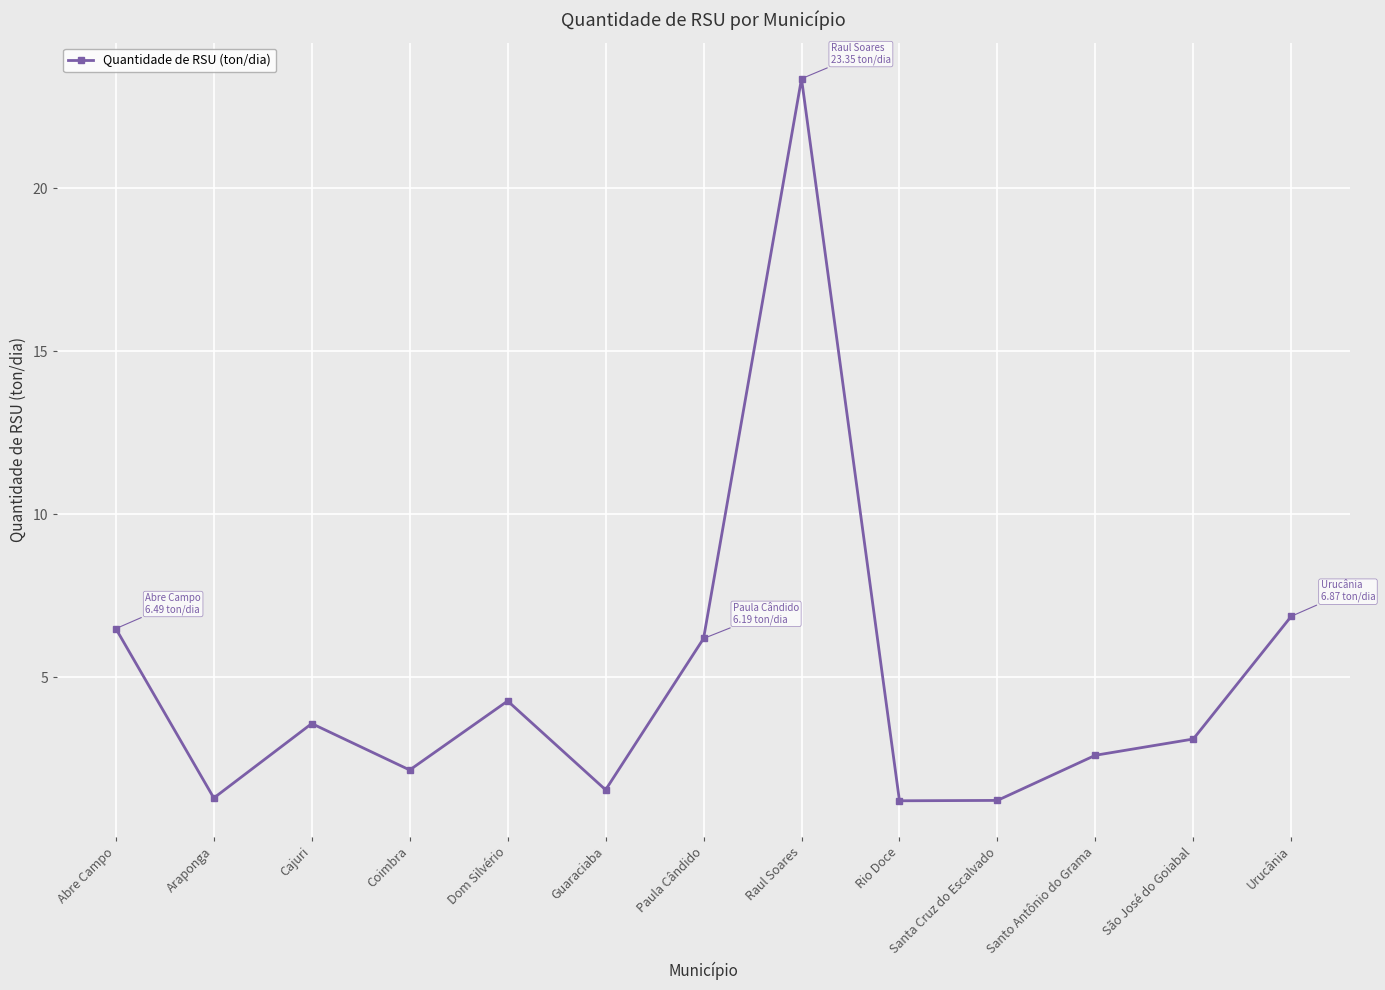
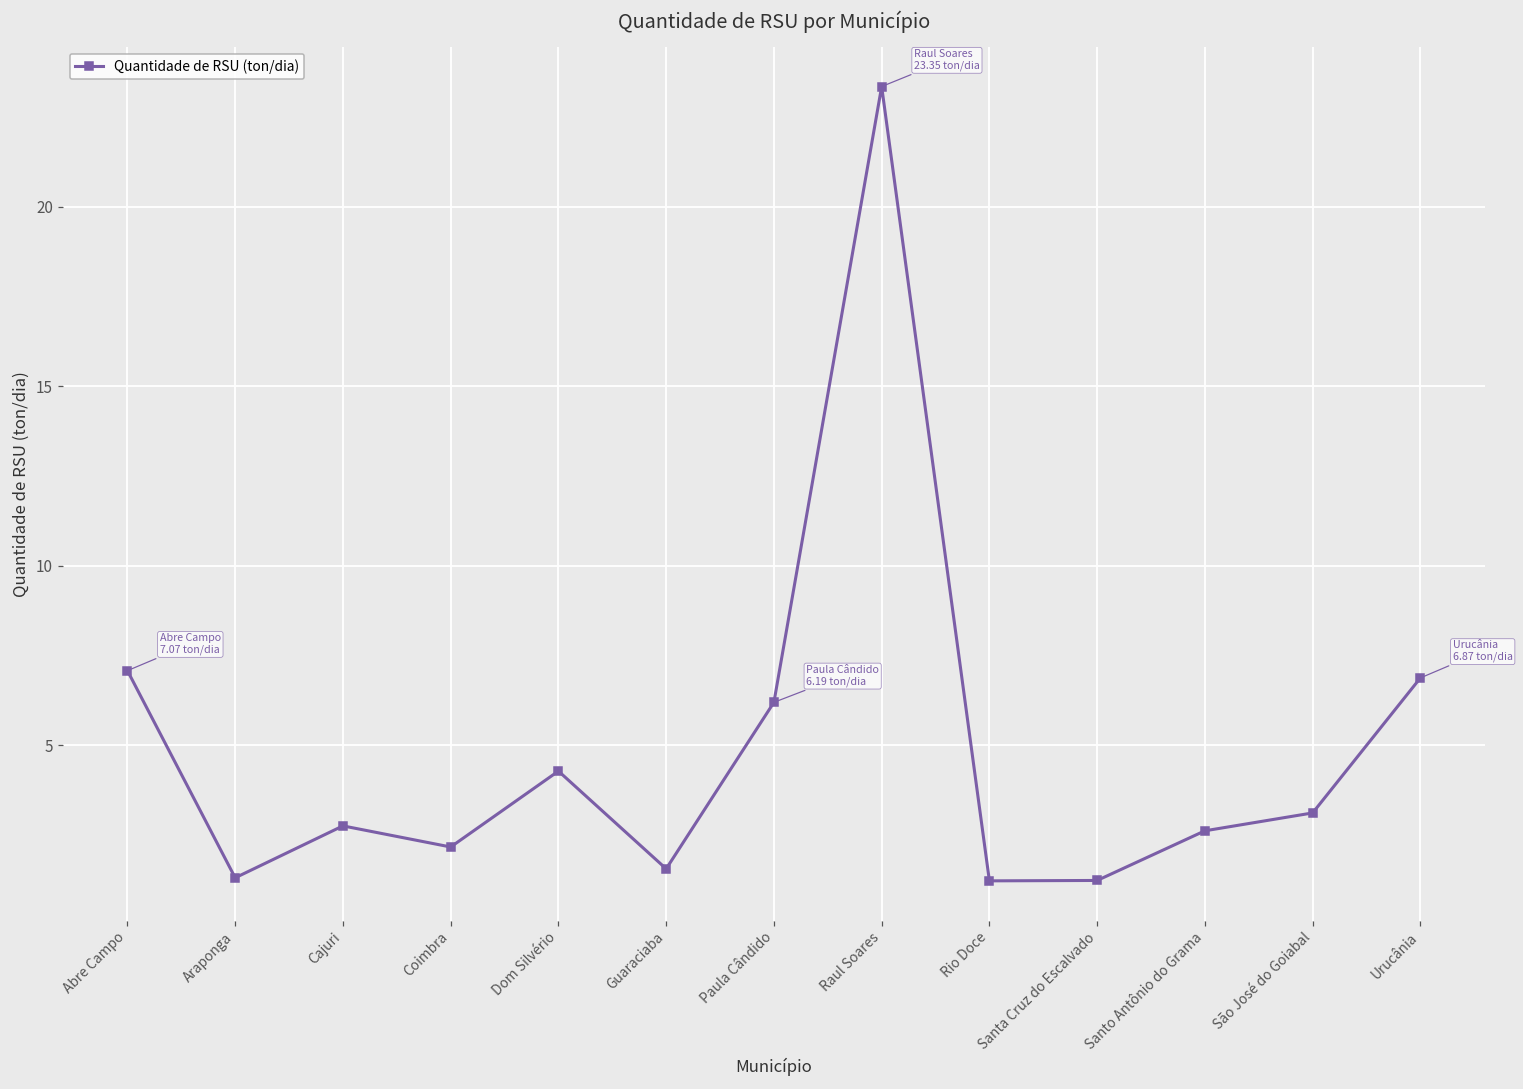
  {
-   "Abre Campo": 6.49,
-   "Cajuri": 3.6
+   "Abre Campo": 7.07,
+   "Cajuri": 2.7
  }
